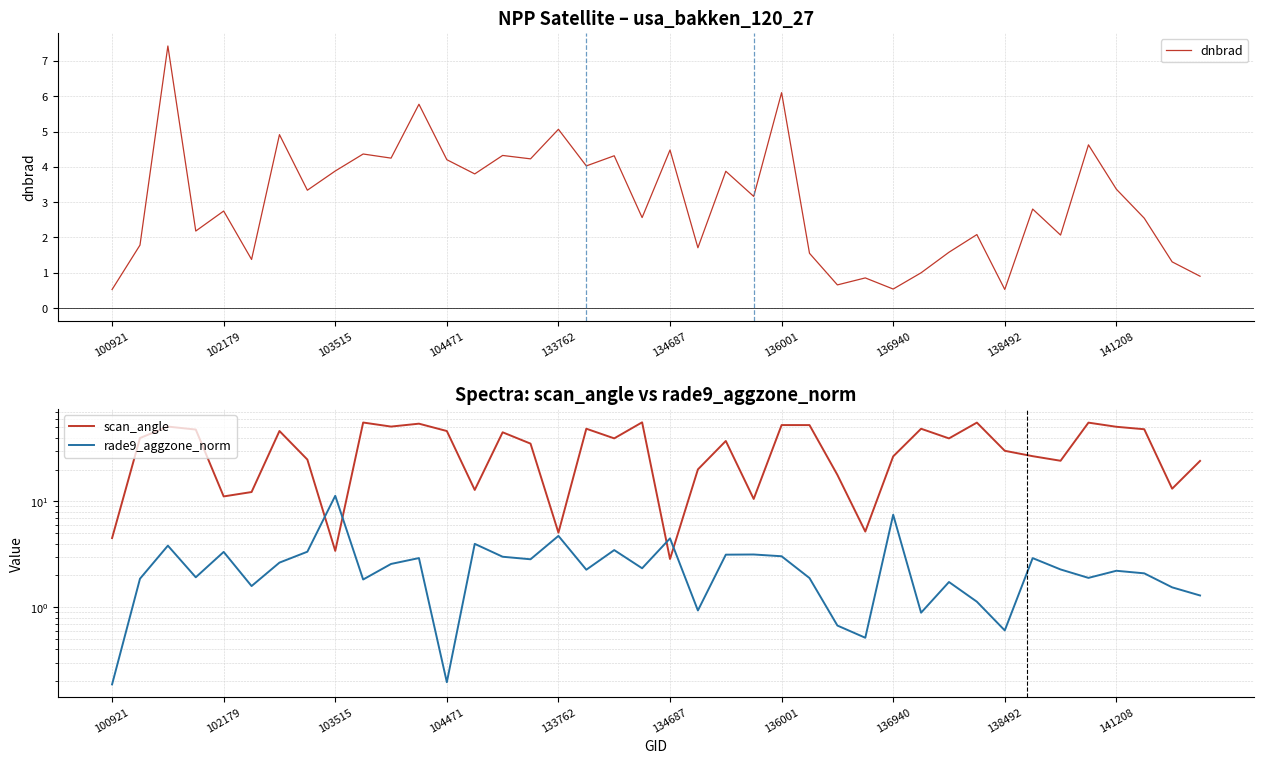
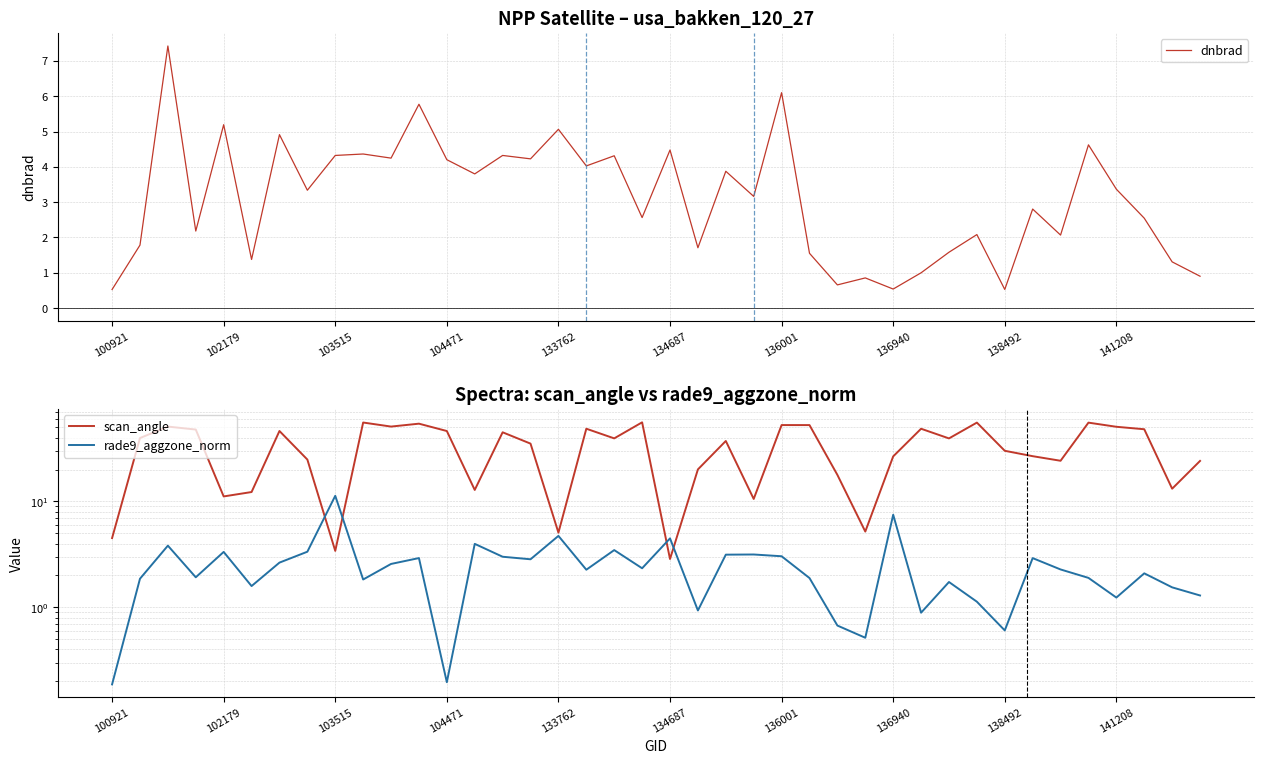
  {
    "NPP Satellite – usa_bakken_120_27": {
      "100921": 0.5,
-     "102179": 2.7,
-     "103515": 3.9,
+     "102179": 5.2,
+     "103515": 4.3,
      "104471": 4.2,
      "133762": 5.1,
      "134687": 4.5,
      "136001": 6.1,
      "136940": 0.5,
      "138492": 0.5,
      "141208": 3.4
    },
    "Spectra: scan_angle vs rade9_aggzone_norm": {
      "scan_angle": {
        "100921": 4.5,
        "102179": 11,
        "103515": 3.4,
        "104471": 50,
        "133762": 5,
        "134687": 2.9,
        "136001": 50,
        "136940": 27,
        "138492": 30,
        "141208": 50
      },
      "rade9_aggzone_norm": {
        "100921": 0.19,
        "102179": 3.3,
        "103515": 11,
        "104471": 0.2,
        "133762": 5,
        "134687": 4.5,
        "136001": 3.0,
        "136940": 7,
        "138492": 0.6,
-       "141208": 2.2
+       "141208": 1.2
      }
    }
  }
